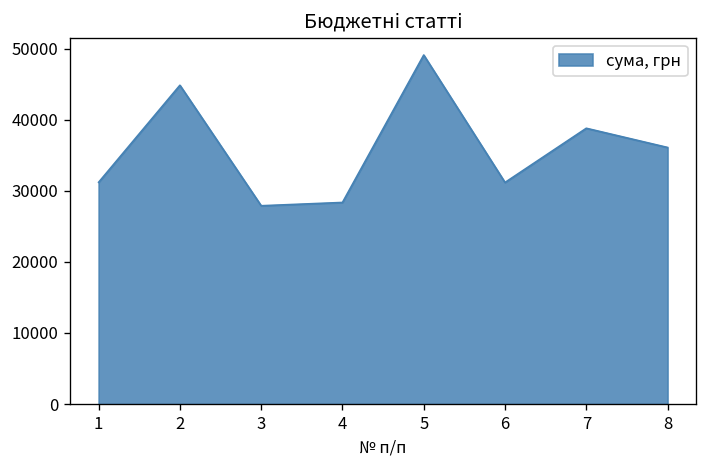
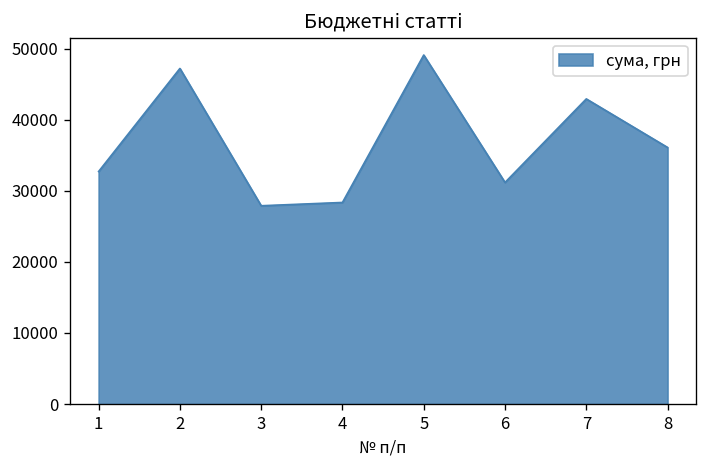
  {
-   "1": 31000,
-   "2": 45000,
+   "1": 33000,
+   "2": 47000,
    "3": 28000,
    "4": 28000,
    "5": 49000,
    "6": 31000,
-   "7": 39000,
+   "7": 43000,
    "8": 36000
  }
